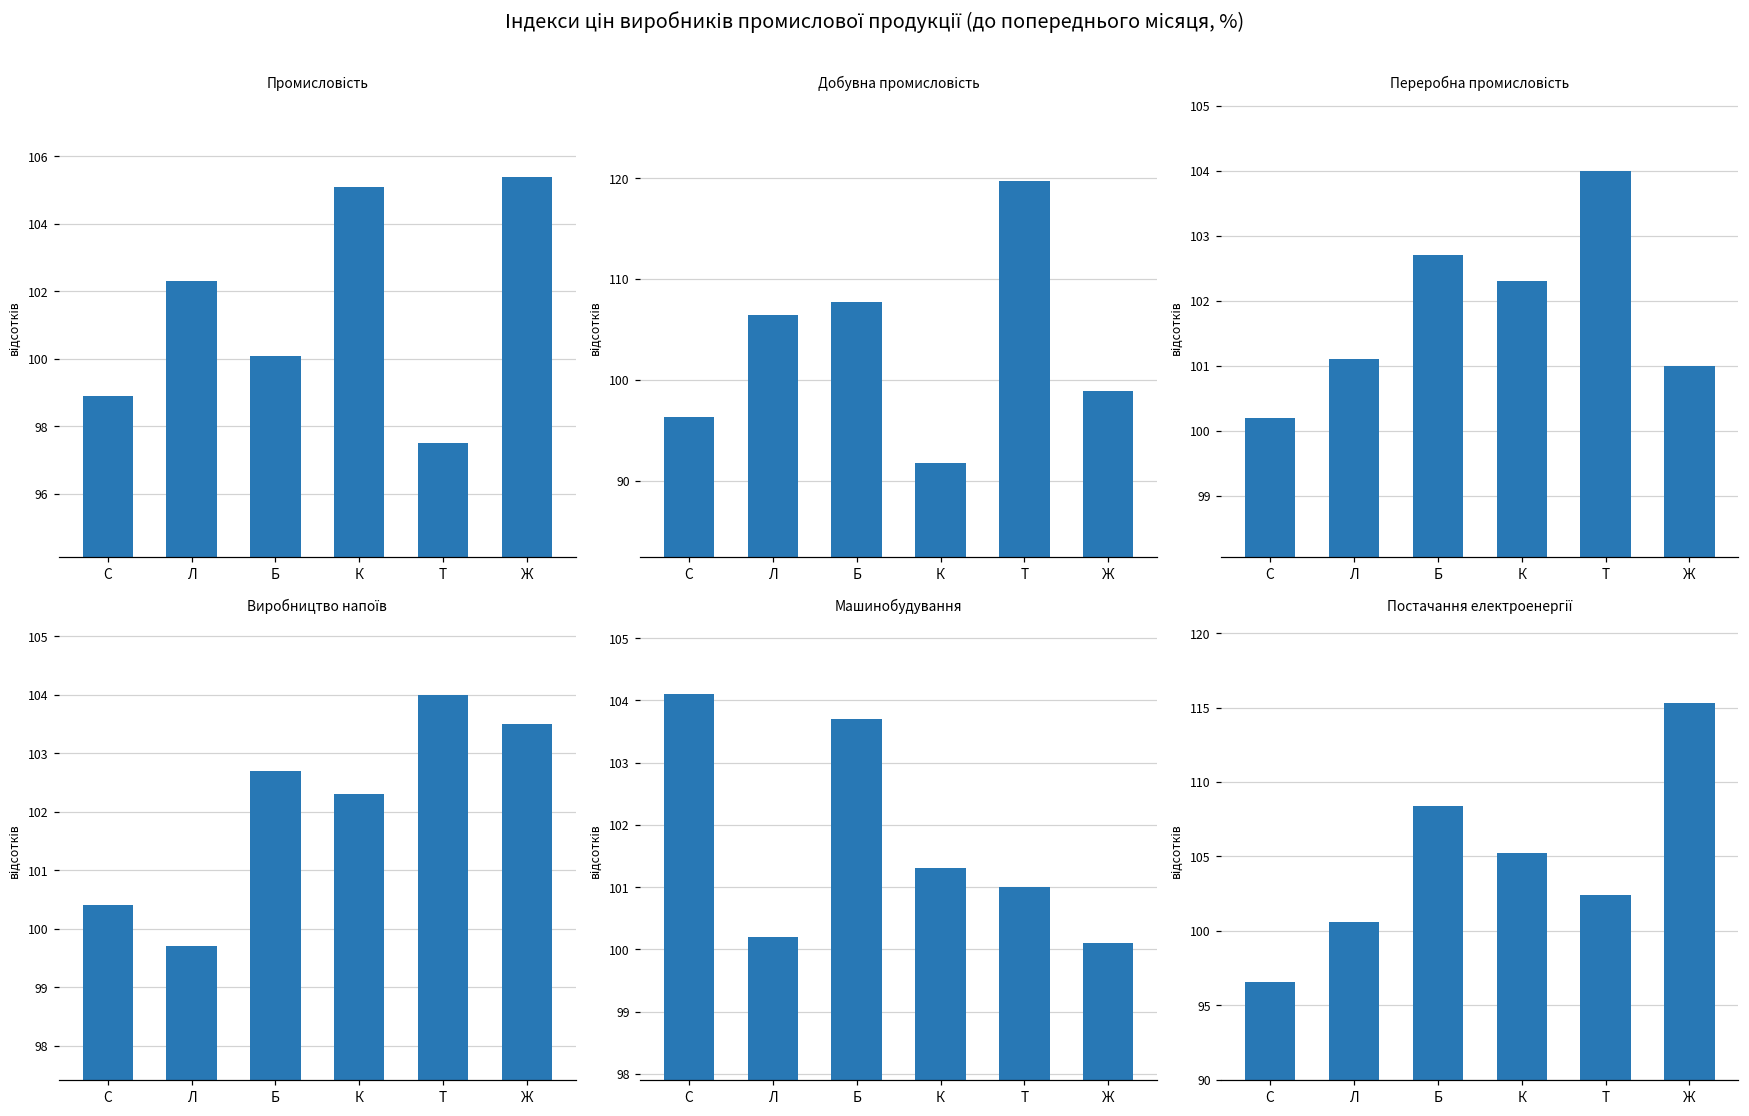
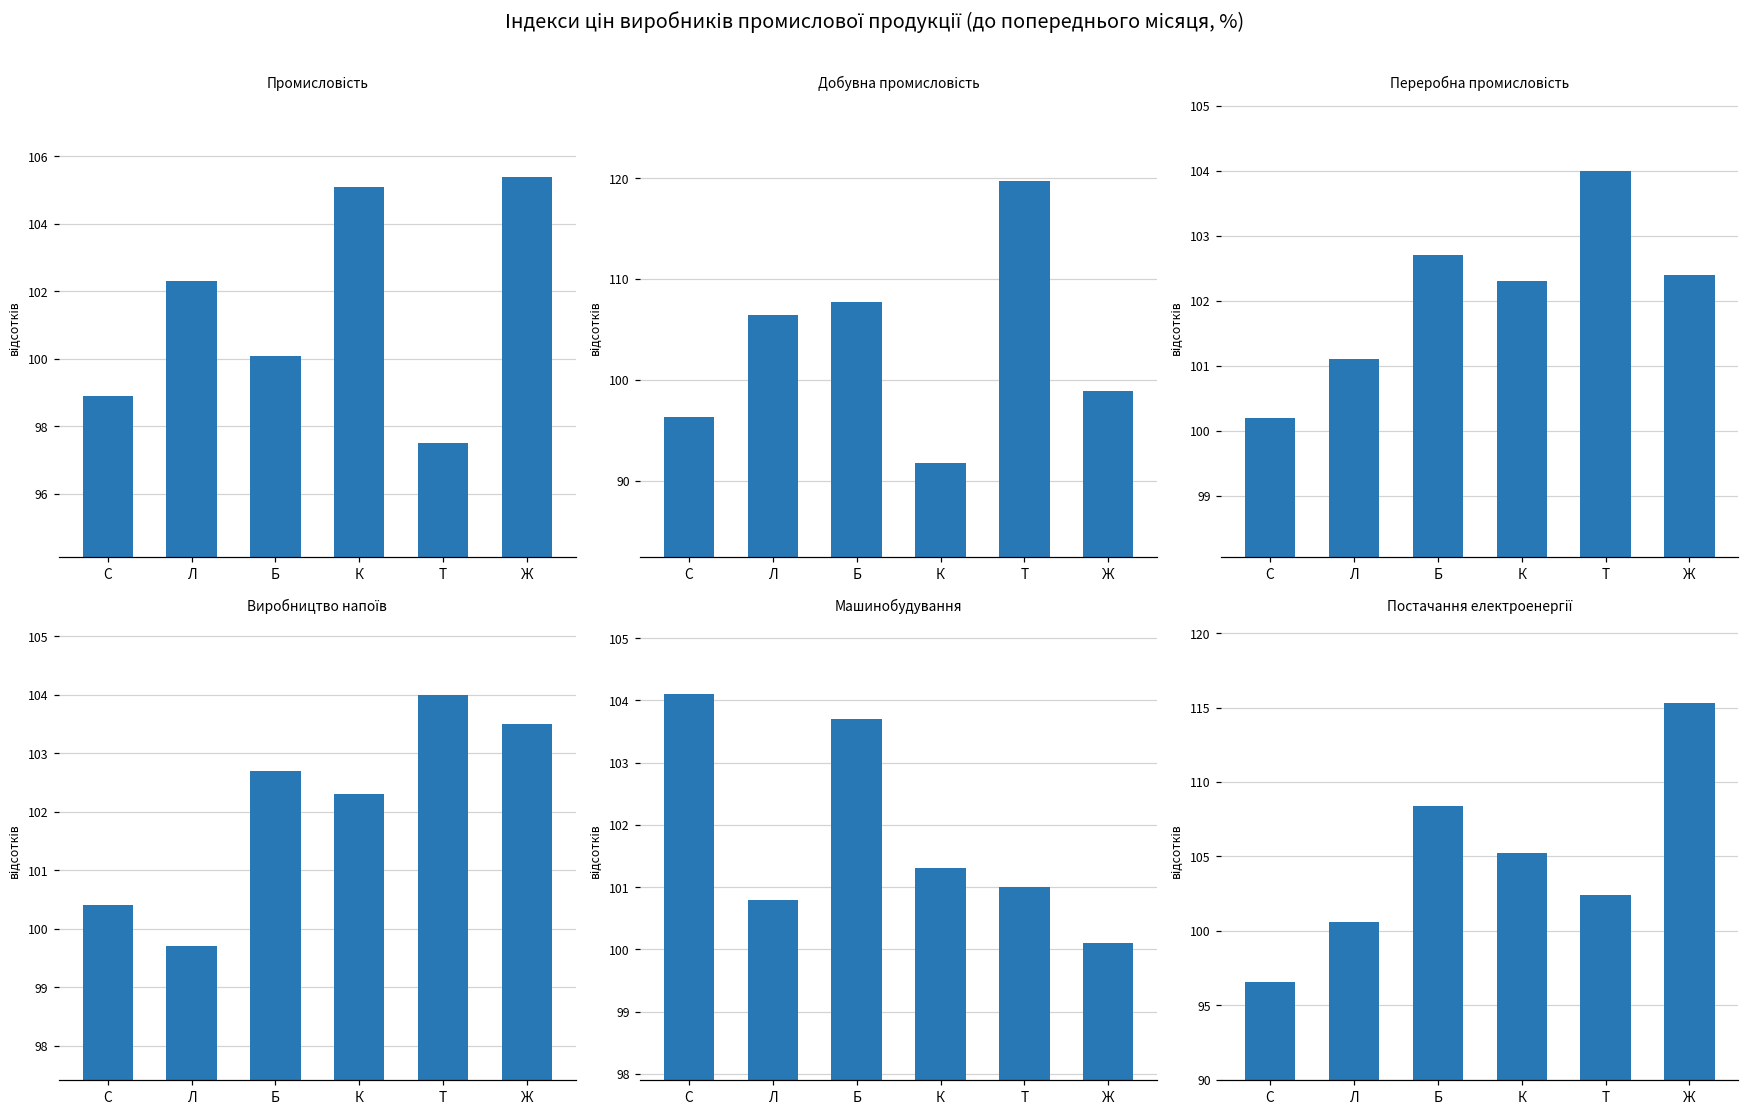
  {
    "Промисловість": {
      "С": 98.9,
      "Л": 102.3,
      "Б": 100.1,
      "К": 105.1,
      "Т": 97.5,
      "Ж": 105.4
    },
    "Добувна промисловість": {
      "С": 96,
      "Л": 106,
      "Б": 108,
      "К": 92,
      "Т": 120,
      "Ж": 99
    },
    "Переробна промисловість": {
      "С": 100.2,
      "Л": 101.1,
      "Б": 102.7,
      "К": 102.3,
      "Т": 104.0,
-     "Ж": 101.0
+     "Ж": 102.4
    },
    "Виробництво напоїв": {
      "С": 100.4,
      "Л": 99.7,
      "Б": 102.7,
      "К": 102.3,
      "Т": 104.0,
      "Ж": 103.5
    },
    "Машинобудування": {
      "С": 104.1,
-     "Л": 100.2,
+     "Л": 100.8,
      "Б": 103.7,
      "К": 101.3,
      "Т": 101.0,
      "Ж": 100.1
    },
    "Постачання електроенергії": {
      "С": 96.6,
      "Л": 100.6,
      "Б": 108.4,
      "К": 105.2,
      "Т": 102.4,
      "Ж": 115.3
    }
  }
